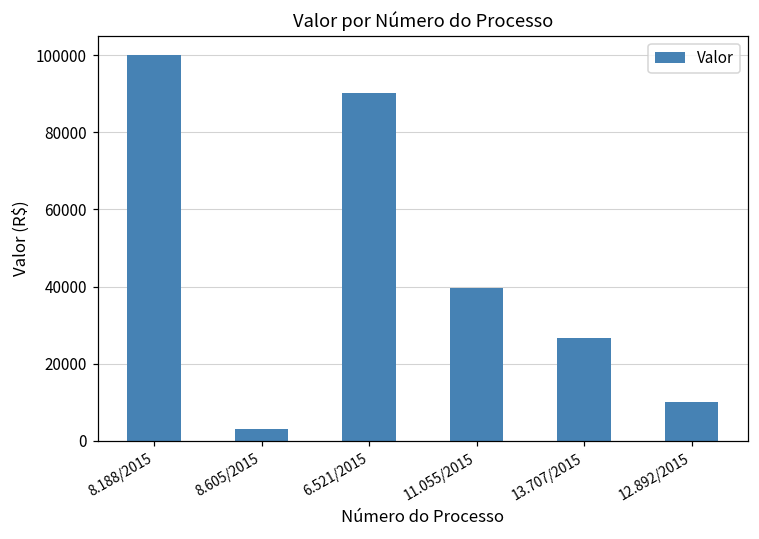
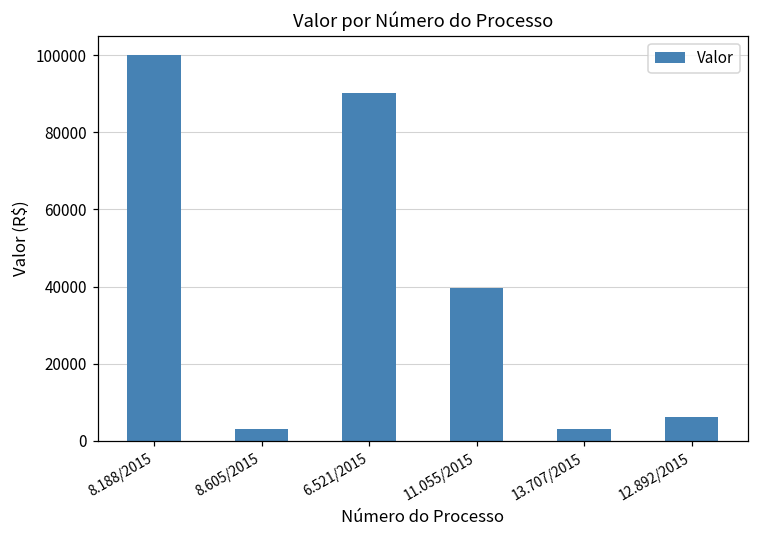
  {
    "8.188/2015": 100000,
    "8.605/2015": 3000,
    "6.521/2015": 90000,
    "11.055/2015": 40000,
-   "13.707/2015": 27000,
-   "12.892/2015": 10000
+   "13.707/2015": 3000,
+   "12.892/2015": 6000
  }
